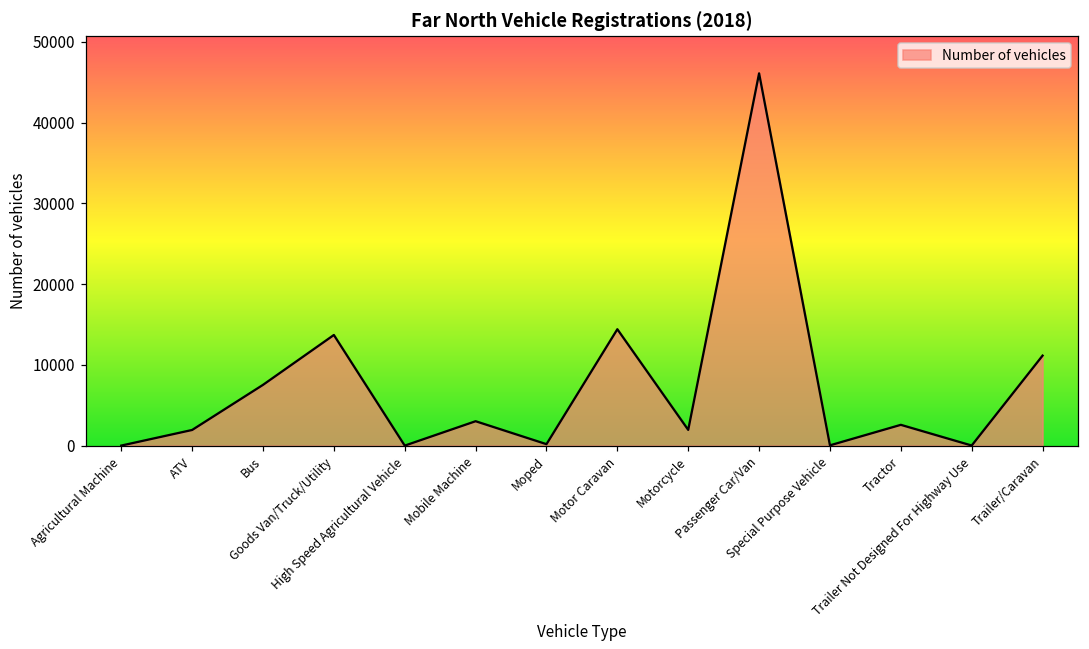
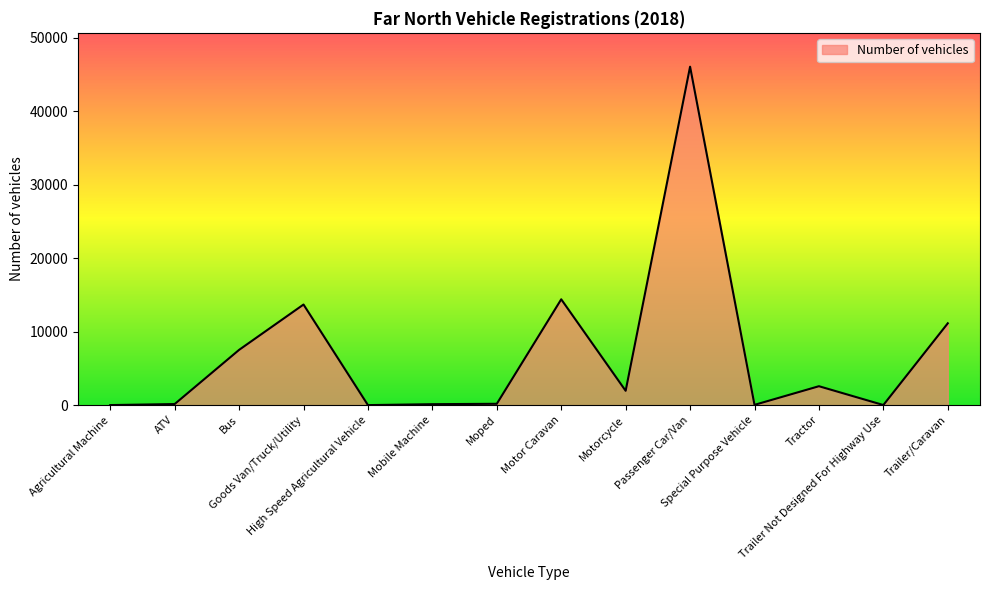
  {
    "Agricultural Machine": 0,
-   "ATV": 2000,
+   "ATV": 0,
    "Bus": 8000,
    "Goods Van/Truck/Utility": 14000,
    "High Speed Agricultural Vehicle": 0,
-   "Mobile Machine": 3000,
+   "Mobile Machine": 0,
    "Moped": 0,
    "Motor Caravan": 14000,
    "Motorcycle": 2000,
    "Passenger Car/Van": 46000,
    "Special Purpose Vehicle": 0,
    "Tractor": 3000,
    "Trailer Not Designed For Highway Use": 0,
    "Trailer/Caravan": 11000
  }
